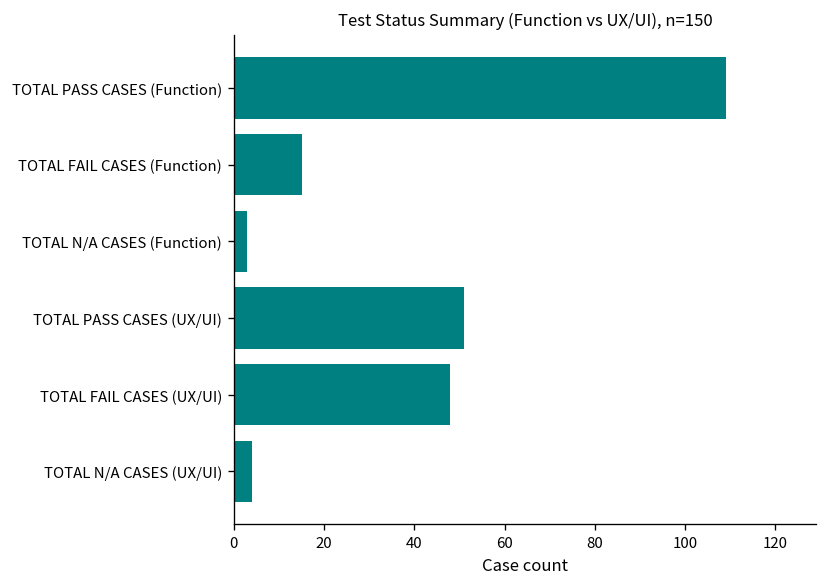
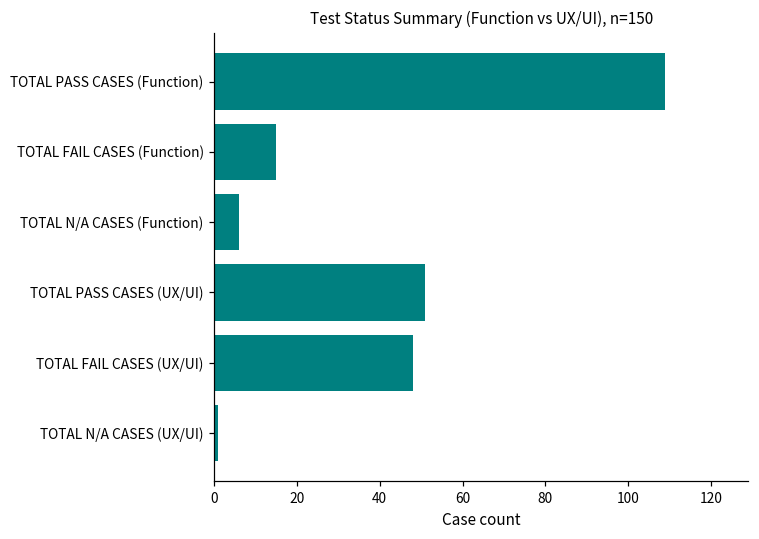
  {
    "TOTAL PASS CASES (Function)": 109,
    "TOTAL FAIL CASES (Function)": 15,
-   "TOTAL N/A CASES (Function)": 3,
+   "TOTAL N/A CASES (Function)": 6,
    "TOTAL PASS CASES (UX/UI)": 51,
    "TOTAL FAIL CASES (UX/UI)": 48,
-   "TOTAL N/A CASES (UX/UI)": 4
+   "TOTAL N/A CASES (UX/UI)": 1
  }
